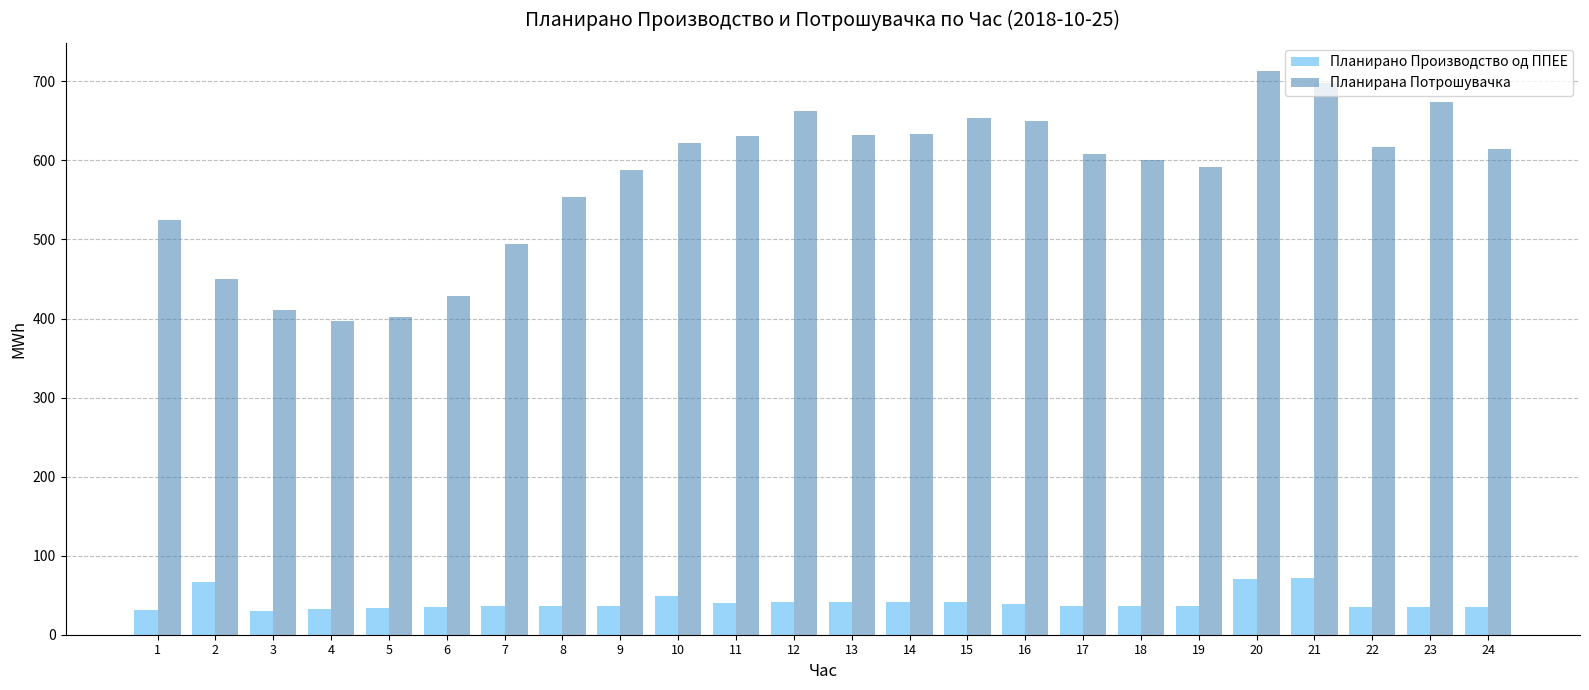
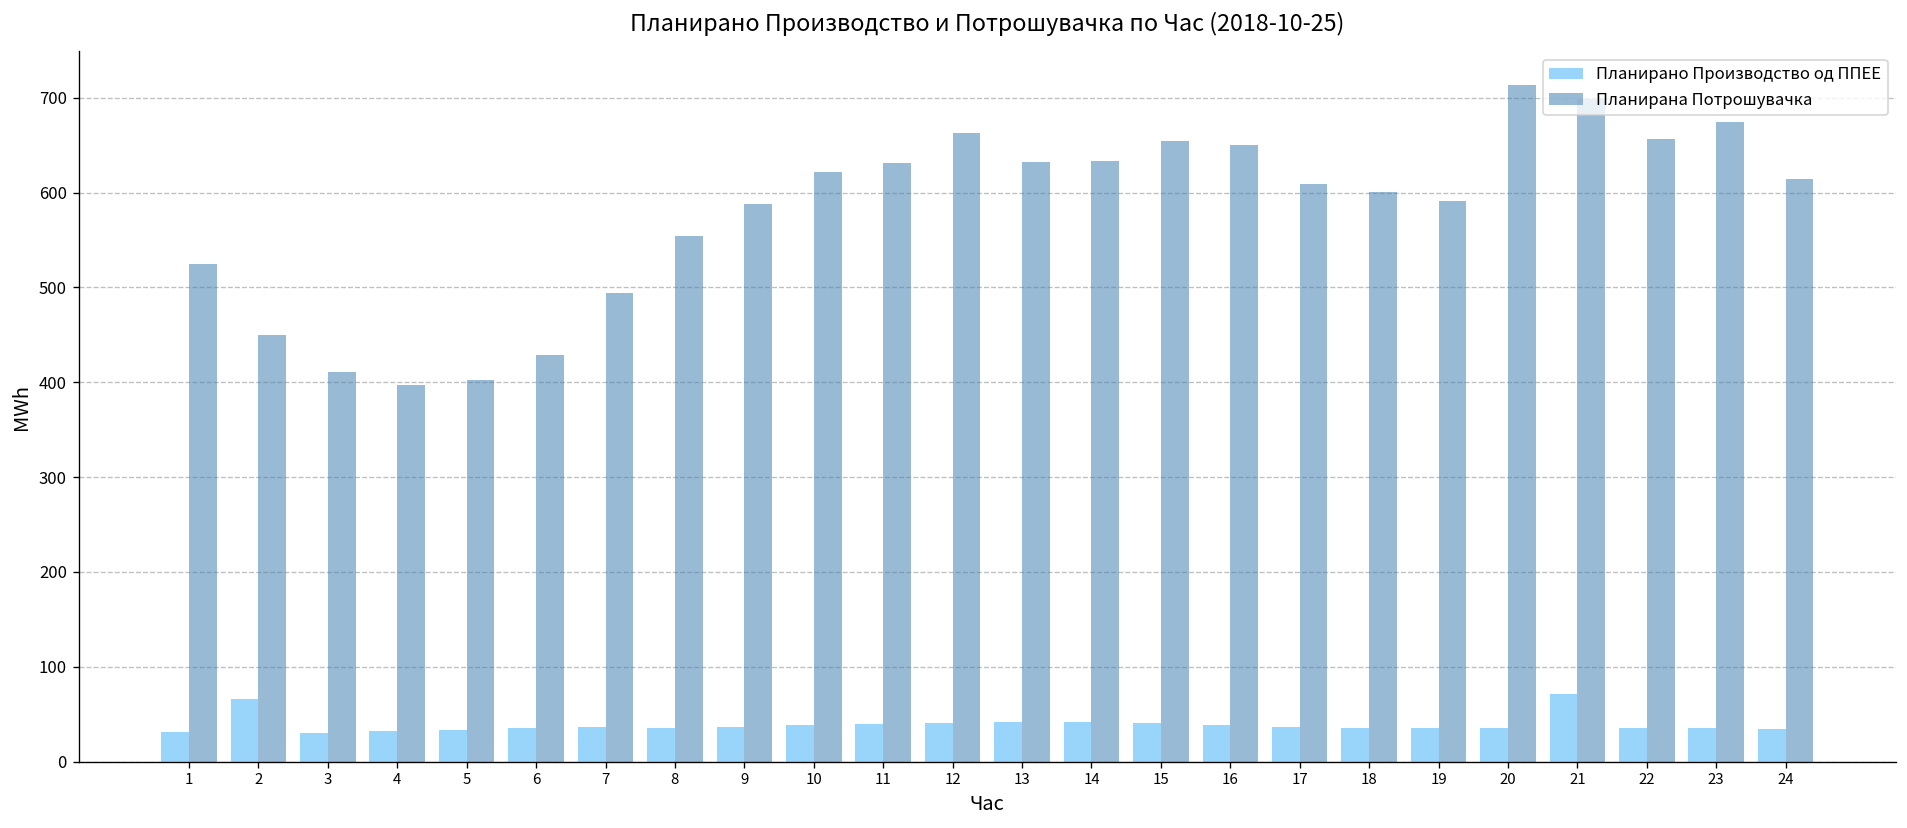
  {
    "Планирано Производство од ППЕЕ": {
      "1": 30,
      "2": 70,
      "3": 30,
      "4": 30,
      "5": 30,
      "6": 40,
      "7": 40,
      "8": 40,
      "9": 40,
-     "10": 50,
+     "10": 40,
      "11": 40,
      "12": 40,
      "13": 40,
      "14": 40,
      "15": 40,
      "16": 40,
      "17": 40,
      "18": 40,
      "19": 40,
-     "20": 70,
+     "20": 40,
      "21": 70,
      "22": 40,
      "23": 40,
      "24": 30
    },
    "Планирана Потрошувачка": {
      "1": 520,
      "2": 450,
      "3": 410,
      "4": 400,
      "5": 400,
      "6": 430,
      "7": 490,
      "8": 550,
      "9": 590,
      "10": 620,
      "11": 630,
      "12": 660,
      "13": 630,
      "14": 630,
      "15": 650,
      "16": 650,
      "17": 610,
      "18": 600,
      "19": 590,
      "20": 710,
-     "22": 620,
+     "22": 660,
      "23": 670,
      "24": 610
    }
  }
